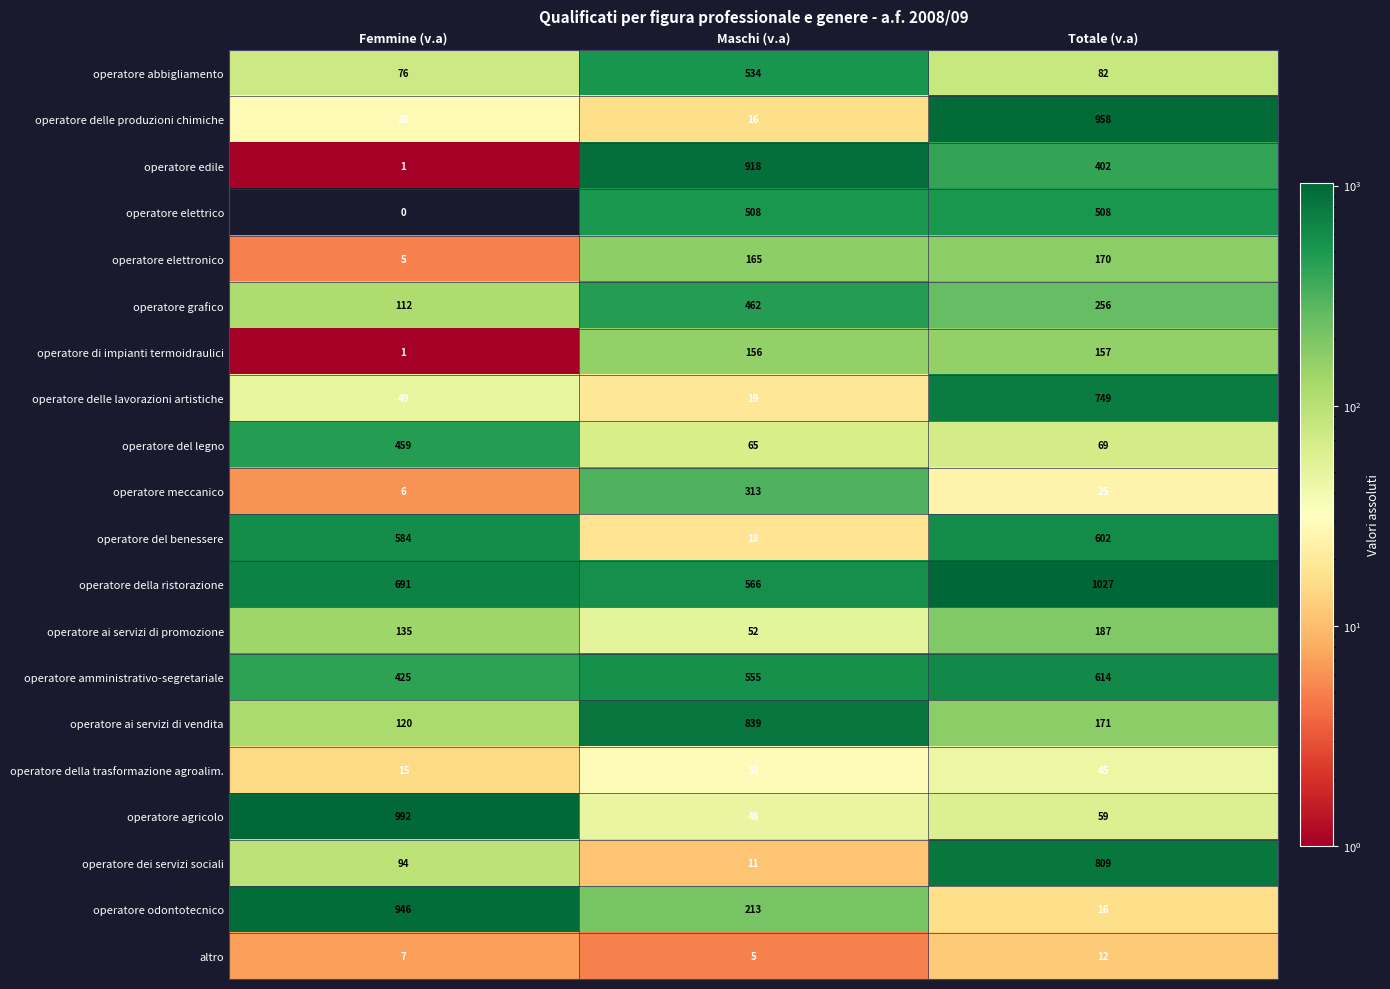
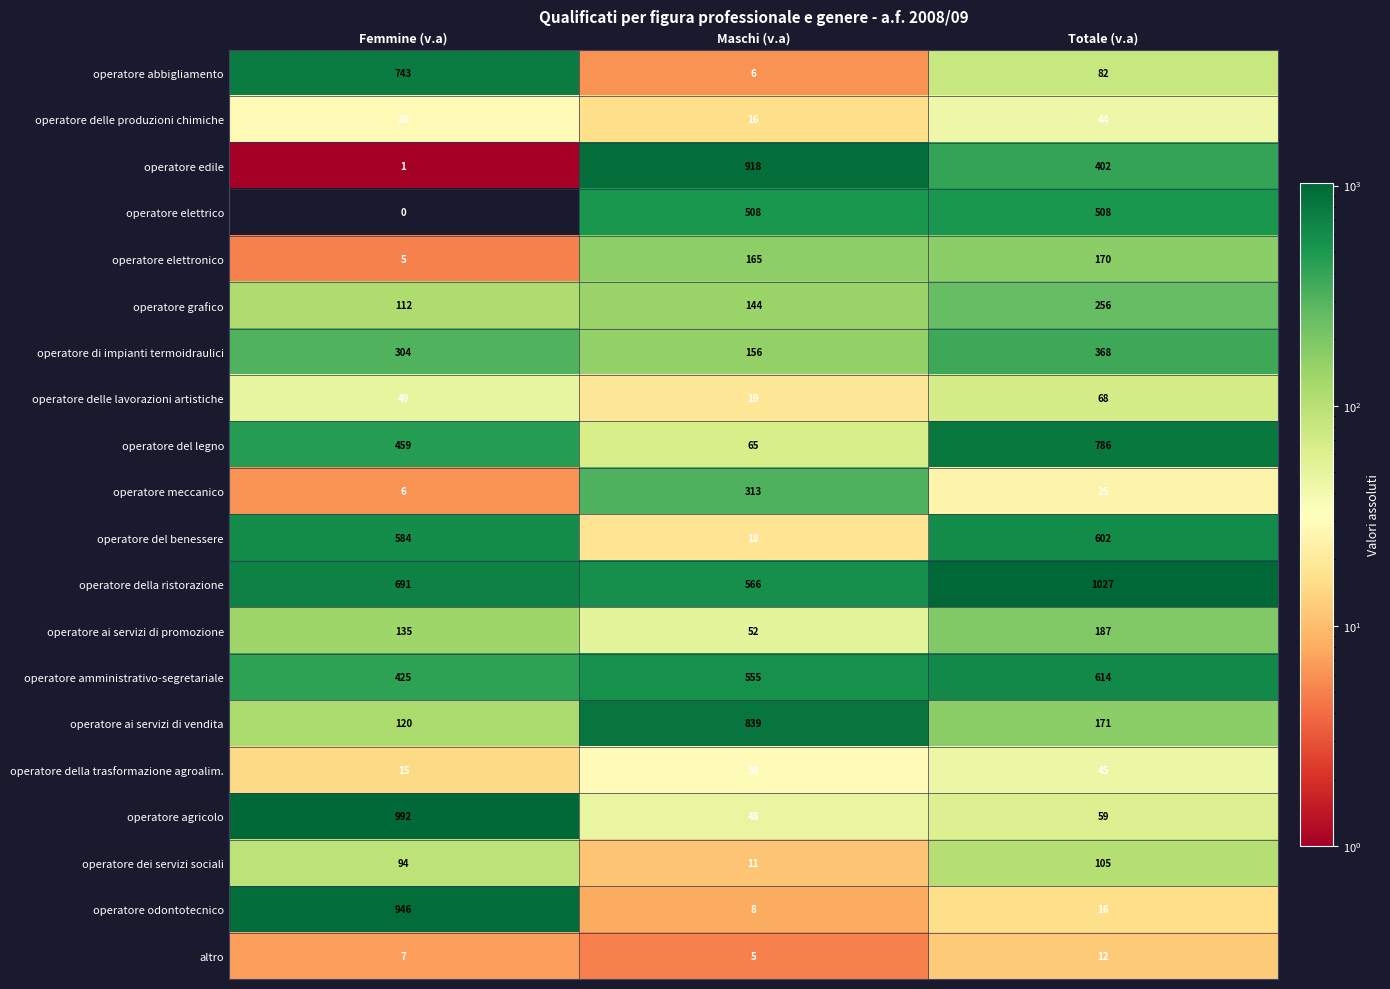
  {
    "operatore abbigliamento": {
-     "Femmine (v.a)": 76,
-     "Maschi (v.a)": 534,
+     "Femmine (v.a)": 743,
+     "Maschi (v.a)": 6,
      "Totale (v.a)": 82
    },
    "operatore delle produzioni chimiche": {
      "Femmine (v.a)": 28,
      "Maschi (v.a)": 16,
-     "Totale (v.a)": 958
+     "Totale (v.a)": 44
    },
    "operatore edile": {
      "Femmine (v.a)": 1,
      "Maschi (v.a)": 918,
      "Totale (v.a)": 402
    },
    "operatore elettrico": {
      "Femmine (v.a)": 0,
      "Maschi (v.a)": 508,
      "Totale (v.a)": 508
    },
    "operatore elettronico": {
      "Femmine (v.a)": 5,
      "Maschi (v.a)": 165,
      "Totale (v.a)": 170
    },
    "operatore grafico": {
      "Femmine (v.a)": 112,
-     "Maschi (v.a)": 462,
+     "Maschi (v.a)": 144,
      "Totale (v.a)": 256
    },
    "operatore di impianti termoidraulici": {
-     "Femmine (v.a)": 1,
+     "Femmine (v.a)": 304,
      "Maschi (v.a)": 156,
-     "Totale (v.a)": 157
+     "Totale (v.a)": 368
    },
    "operatore delle lavorazioni artistiche": {
      "Femmine (v.a)": 49,
      "Maschi (v.a)": 19,
-     "Totale (v.a)": 749
+     "Totale (v.a)": 68
    },
    "operatore del legno": {
      "Femmine (v.a)": 459,
      "Maschi (v.a)": 65,
-     "Totale (v.a)": 69
+     "Totale (v.a)": 786
    },
    "operatore meccanico": {
      "Femmine (v.a)": 6,
      "Maschi (v.a)": 313,
      "Totale (v.a)": 25
    },
    "operatore del benessere": {
      "Femmine (v.a)": 584,
      "Maschi (v.a)": 18,
      "Totale (v.a)": 602
    },
    "operatore della ristorazione": {
      "Femmine (v.a)": 691,
      "Maschi (v.a)": 566,
      "Totale (v.a)": 1027
    },
    "operatore ai servizi di promozione": {
      "Femmine (v.a)": 135,
      "Maschi (v.a)": 52,
      "Totale (v.a)": 187
    },
    "operatore amministrativo-segretariale": {
      "Femmine (v.a)": 425,
      "Maschi (v.a)": 555,
      "Totale (v.a)": 614
    },
    "operatore ai servizi di vendita": {
      "Femmine (v.a)": 120,
      "Maschi (v.a)": 839,
      "Totale (v.a)": 171
    },
    "operatore della trasformazione agroalim.": {
      "Femmine (v.a)": 15,
      "Maschi (v.a)": 30,
      "Totale (v.a)": 45
    },
    "operatore agricolo": {
      "Femmine (v.a)": 992,
      "Maschi (v.a)": 48,
      "Totale (v.a)": 59
    },
    "operatore dei servizi sociali": {
      "Femmine (v.a)": 94,
      "Maschi (v.a)": 11,
-     "Totale (v.a)": 809
+     "Totale (v.a)": 105
    },
    "operatore odontotecnico": {
      "Femmine (v.a)": 946,
-     "Maschi (v.a)": 213,
+     "Maschi (v.a)": 8,
      "Totale (v.a)": 16
    },
    "altro": {
      "Femmine (v.a)": 7,
      "Maschi (v.a)": 5,
      "Totale (v.a)": 12
    }
  }
